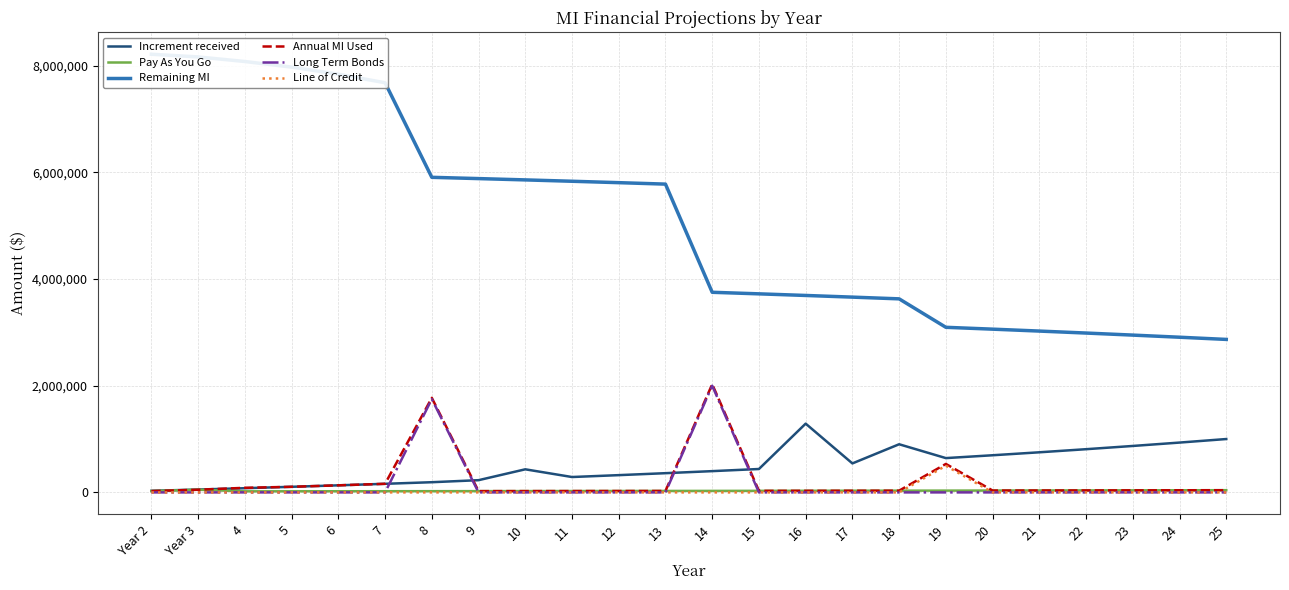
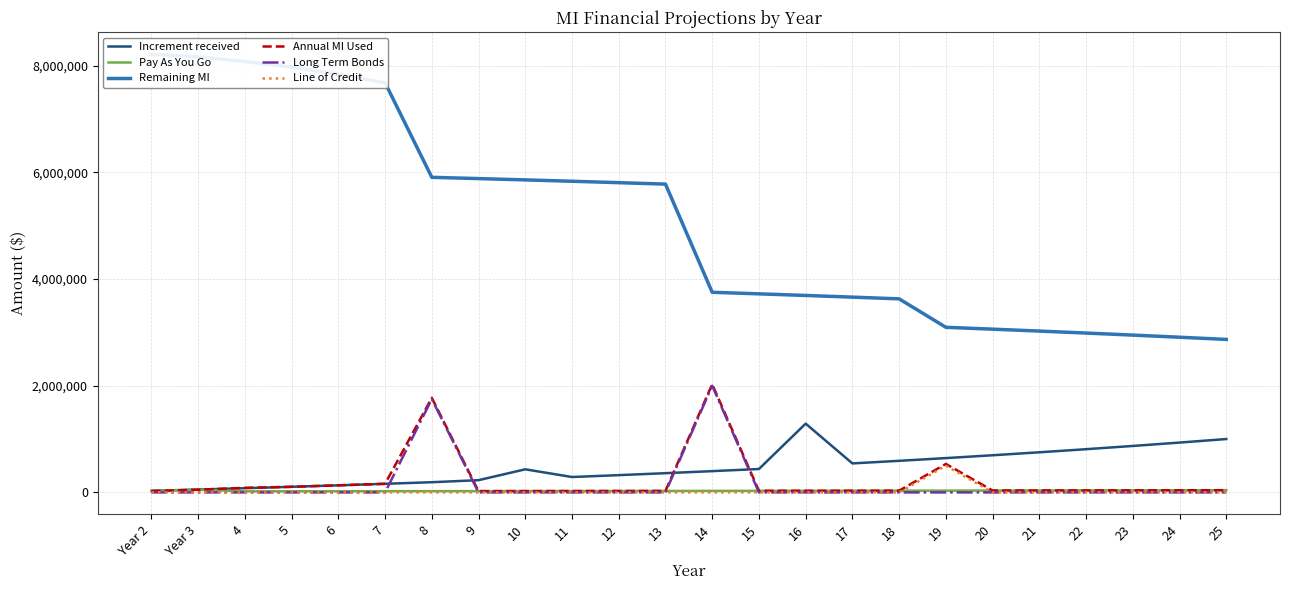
  {
    "Increment received": {
      "8": "200,000",
      "9": "200,000",
      "10": "400,000",
      "11": "300,000",
      "12": "300,000",
      "13": "400,000",
      "14": "400,000",
      "15": "400,000",
      "16": "1,300,000",
      "17": "500,000",
-     "18": "900,000",
+     "18": "600,000",
      "19": "600,000",
      "20": "700,000",
      "21": "800,000",
      "22": "800,000",
      "23": "900,000",
      "24": "900,000",
      "25": "1,000,000"
    },
    "Remaining MI": {
      "8": "5,900,000",
      "9": "5,900,000",
      "10": "5,900,000",
      "11": "5,800,000",
      "12": "5,800,000",
      "13": "5,800,000",
      "14": "3,800,000",
      "15": "3,700,000",
      "16": "3,700,000",
      "17": "3,700,000",
      "18": "3,600,000",
      "19": "3,100,000",
      "20": "3,100,000",
      "21": "3,000,000",
      "22": "3,000,000",
      "23": "2,900,000",
      "24": "2,900,000",
      "25": "2,900,000"
    }
  }
